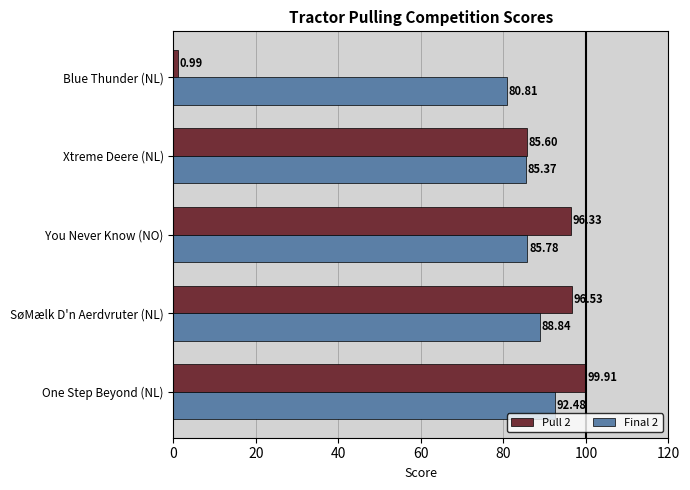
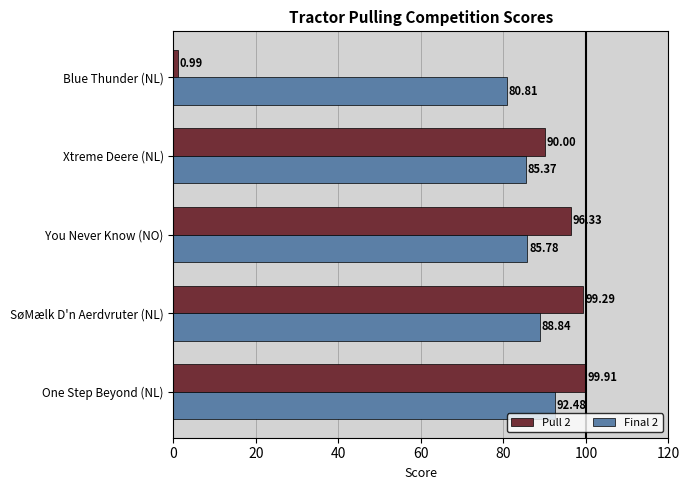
  {
    "Pull 2": {
      "Blue Thunder (NL)": 0.99,
-     "Xtreme Deere (NL)": 85.60,
+     "Xtreme Deere (NL)": 90.00,
      "You Never Know (NO)": 96.33,
-     "SøMælk D'n Aerdvruter (NL)": 96.53,
+     "SøMælk D'n Aerdvruter (NL)": 99.29,
      "One Step Beyond (NL)": 99.91
    },
    "Final 2": {
      "Blue Thunder (NL)": 80.81,
      "Xtreme Deere (NL)": 85.37,
      "You Never Know (NO)": 85.78,
      "SøMælk D'n Aerdvruter (NL)": 88.84,
      "One Step Beyond (NL)": 92.48
    }
  }
